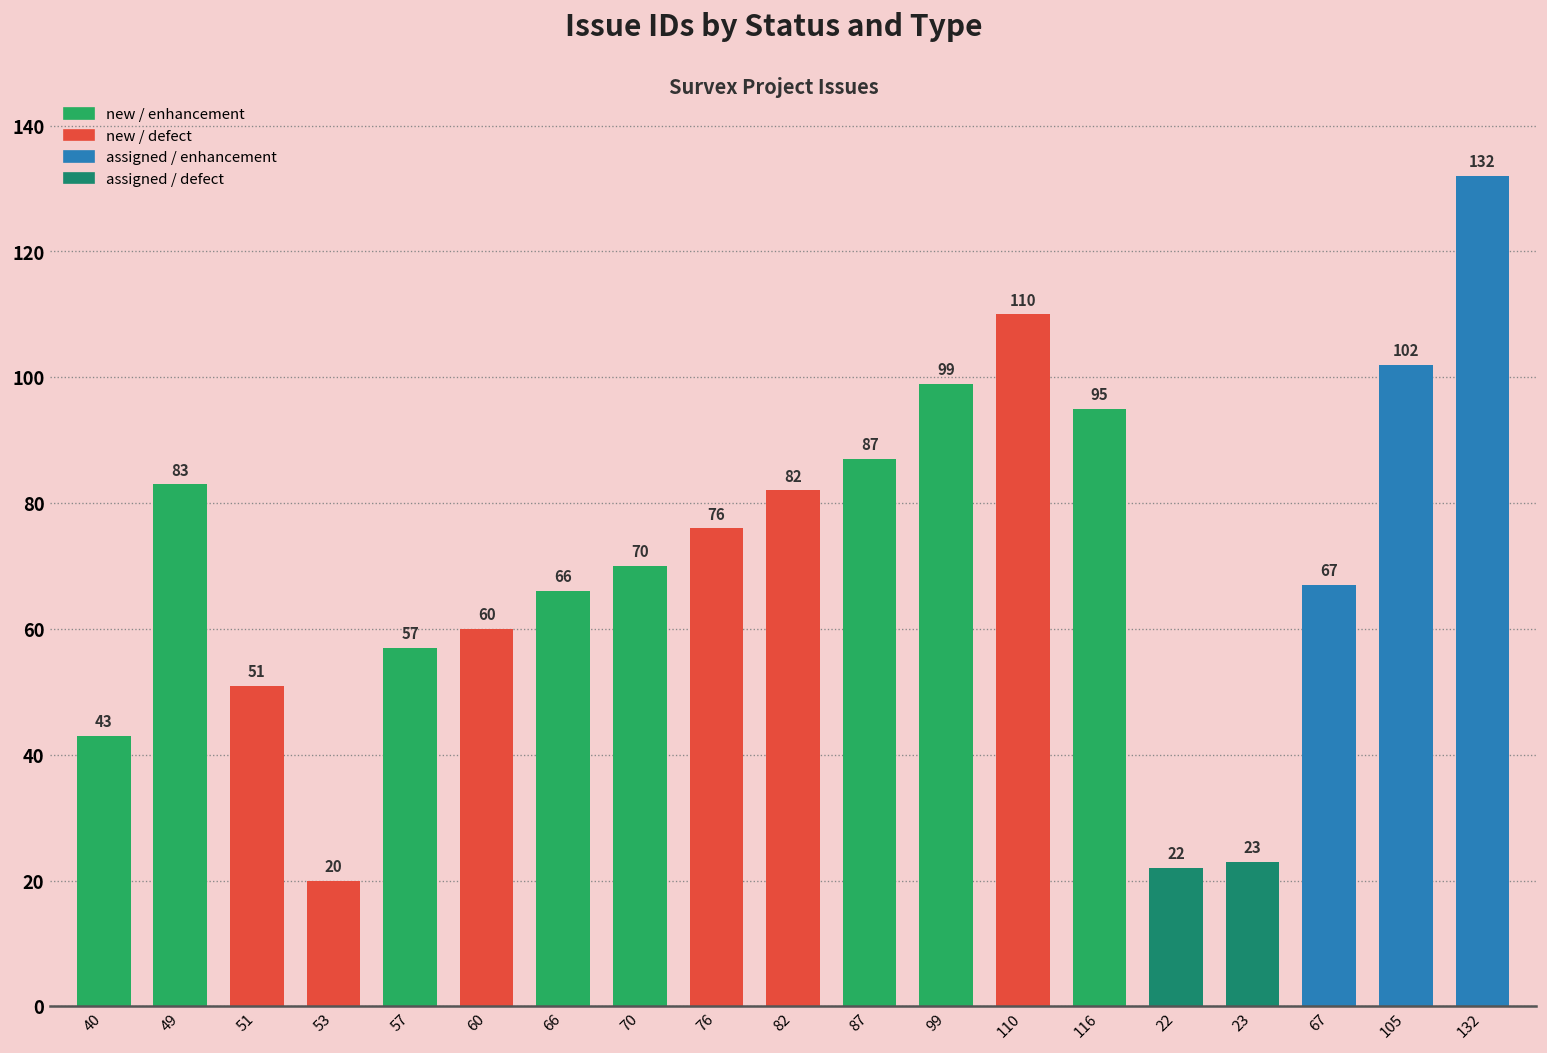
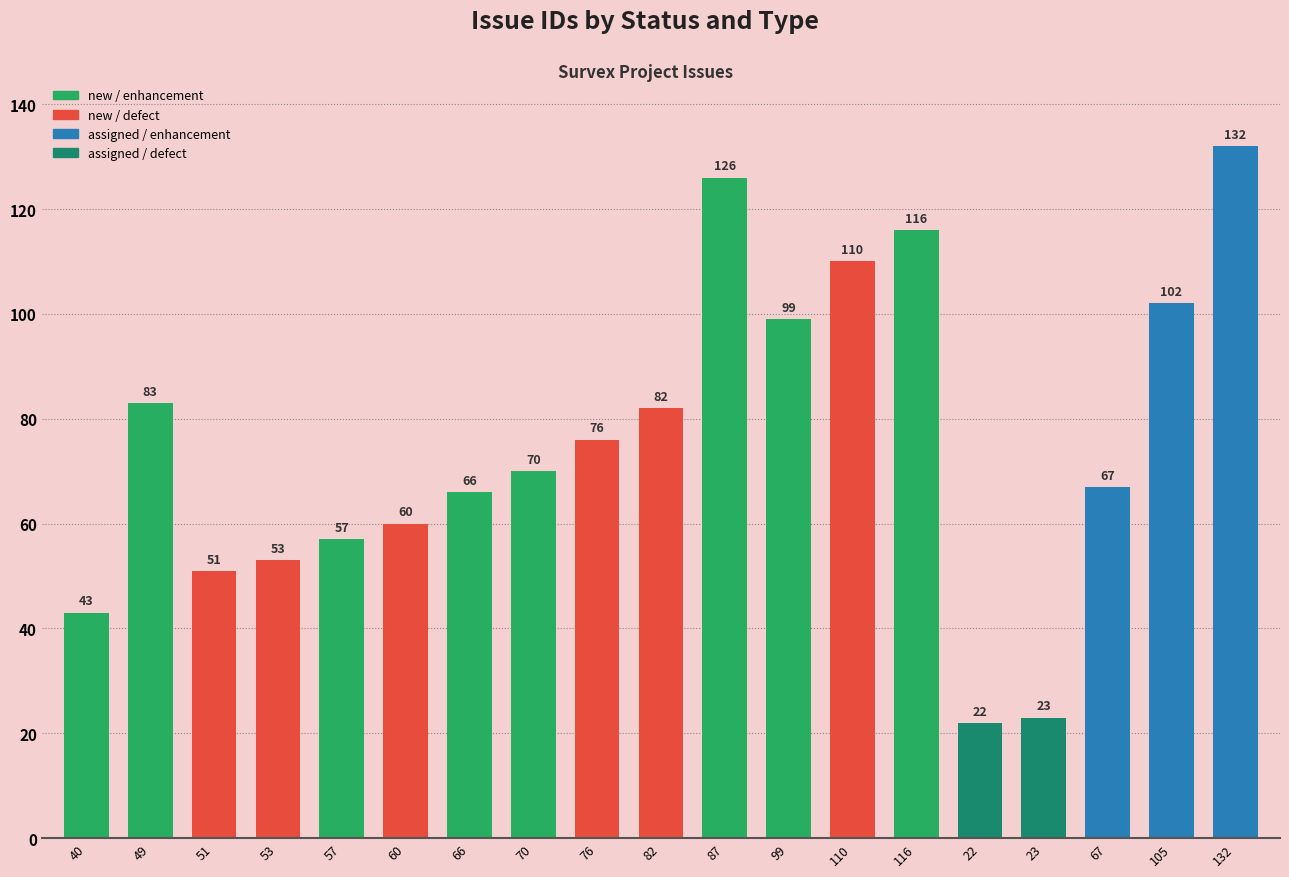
  {
    "40": 43,
    "49": 83,
    "51": 51,
-   "53": 20,
+   "53": 53,
    "57": 57,
    "60": 60,
    "66": 66,
    "70": 70,
    "76": 76,
    "82": 82,
-   "87": 87,
+   "87": 126,
    "99": 99,
    "110": 110,
-   "116": 95,
+   "116": 116,
    "22": 22,
    "23": 23,
    "67": 67,
    "105": 102,
    "132": 132
  }
